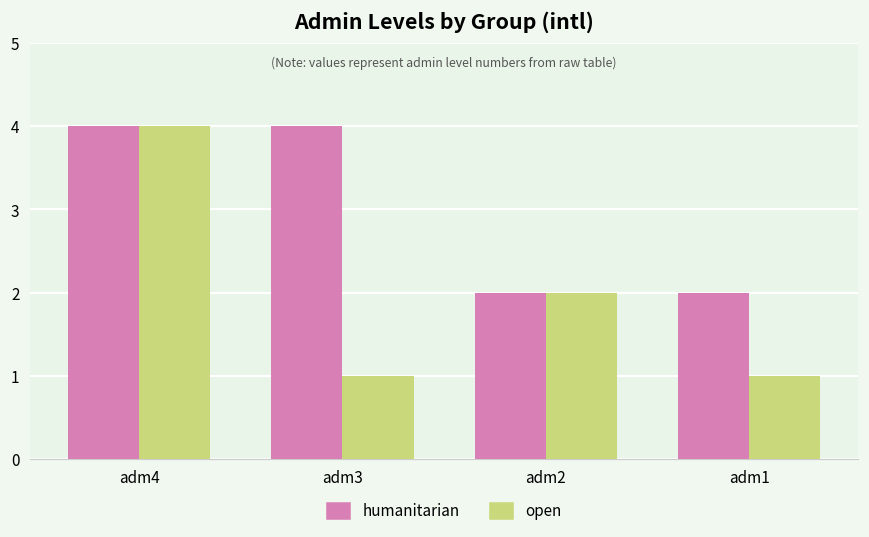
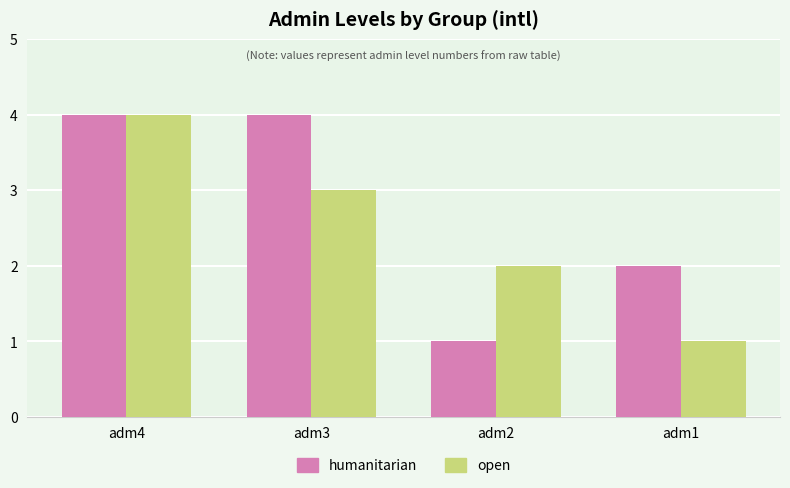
  {
    "humanitarian": {
      "adm4": 4,
      "adm3": 4,
-     "adm2": 2,
+     "adm2": 1,
      "adm1": 2
    },
    "open": {
      "adm4": 4,
-     "adm3": 1,
+     "adm3": 3,
      "adm2": 2,
      "adm1": 1
    }
  }
